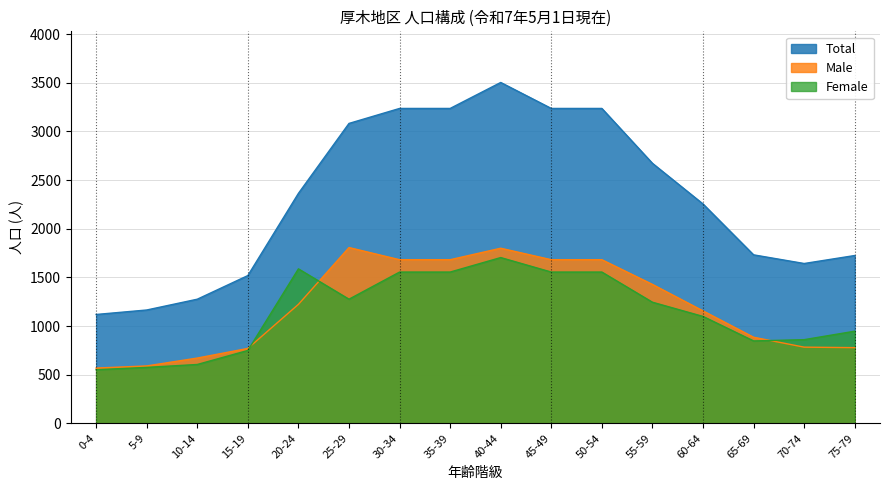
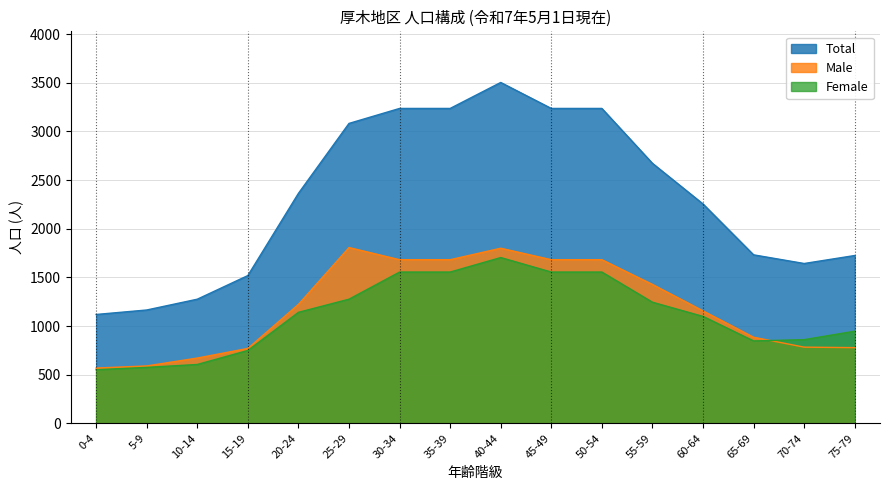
  {
    "Total": {
      "0-4": 1100,
      "5-9": 1200,
      "10-14": 1300,
      "15-19": 1500,
      "20-24": 2400,
      "25-29": 3100,
      "30-34": 3200,
      "35-39": 3200,
      "40-44": 3500,
      "45-49": 3200,
      "50-54": 3200,
      "55-59": 2700,
      "60-64": 2300,
      "65-69": 1700,
      "70-74": 1600,
      "75-79": 1700
    },
    "Male": {
      "10-14": 700,
      "20-24": 1200,
      "25-29": 1800,
      "30-34": 1700,
      "35-39": 1700,
      "40-44": 1800,
      "45-49": 1700,
      "50-54": 1700,
      "55-59": 1400,
      "60-64": 1200,
      "65-69": 900,
      "70-74": 800,
      "75-79": 800
    },
    "Female": {
      "10-14": 600,
-     "20-24": 1600,
+     "20-24": 1100,
      "25-29": 1300,
      "30-34": 1600,
      "35-39": 1600,
      "40-44": 1700,
      "45-49": 1600,
      "50-54": 1600,
      "55-59": 1200,
      "60-64": 1100,
      "65-69": 800,
      "70-74": 900,
      "75-79": 900
    }
  }
